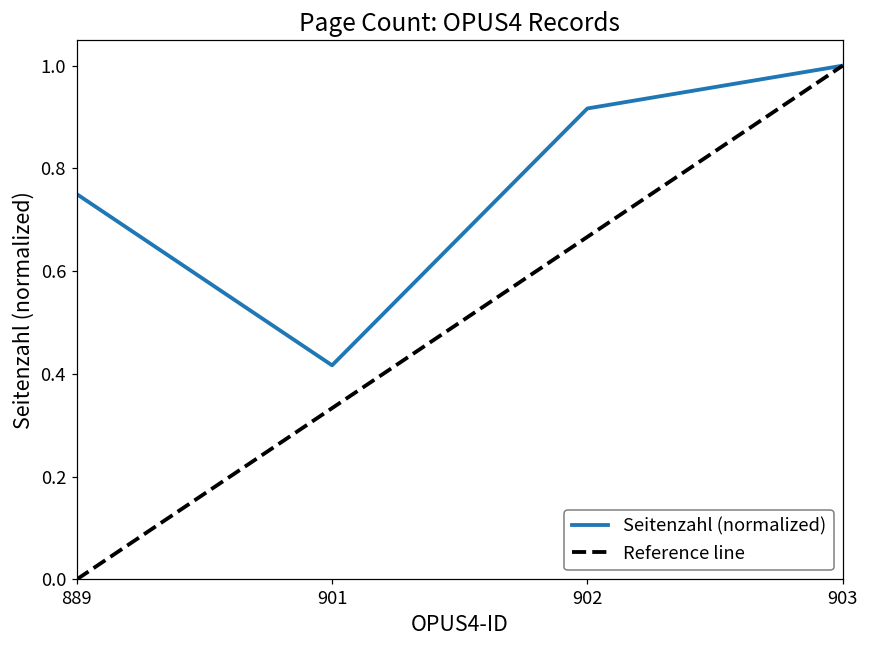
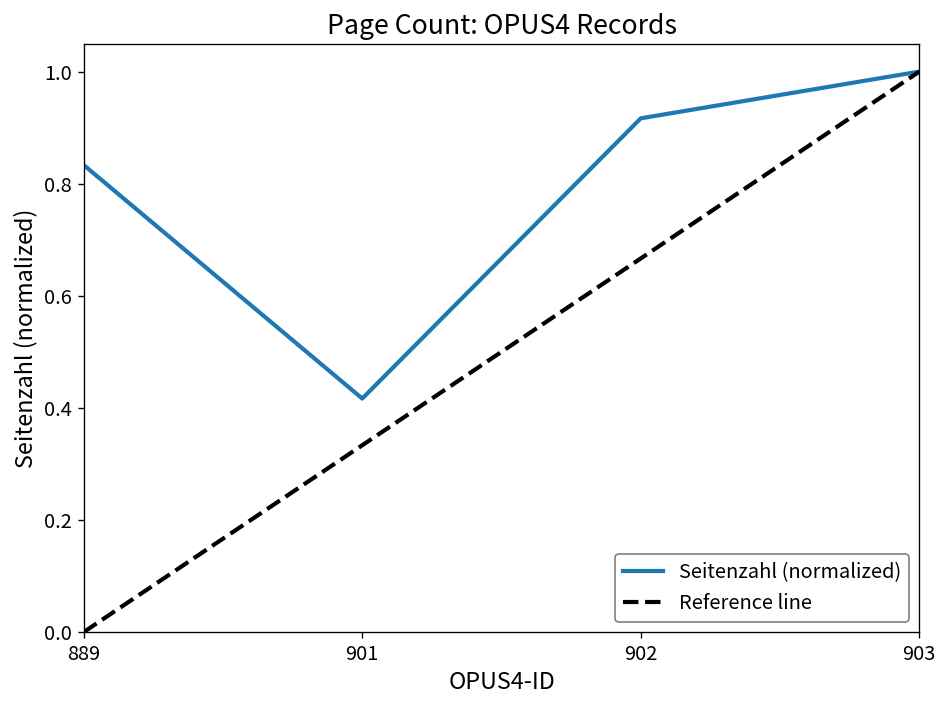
  {
    "Seitenzahl (normalized)": {
-     "889": 0.75,
+     "889": 0.83,
      "901": 0.42,
      "902": 0.92
    },
    "Reference line": {
      "889": 0.00
    }
  }
